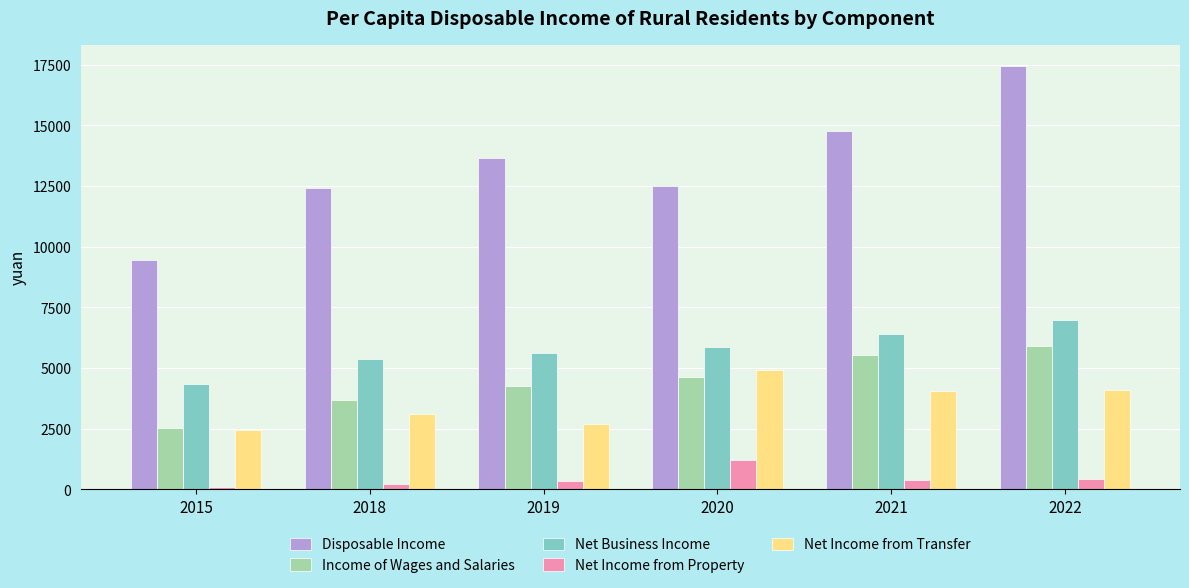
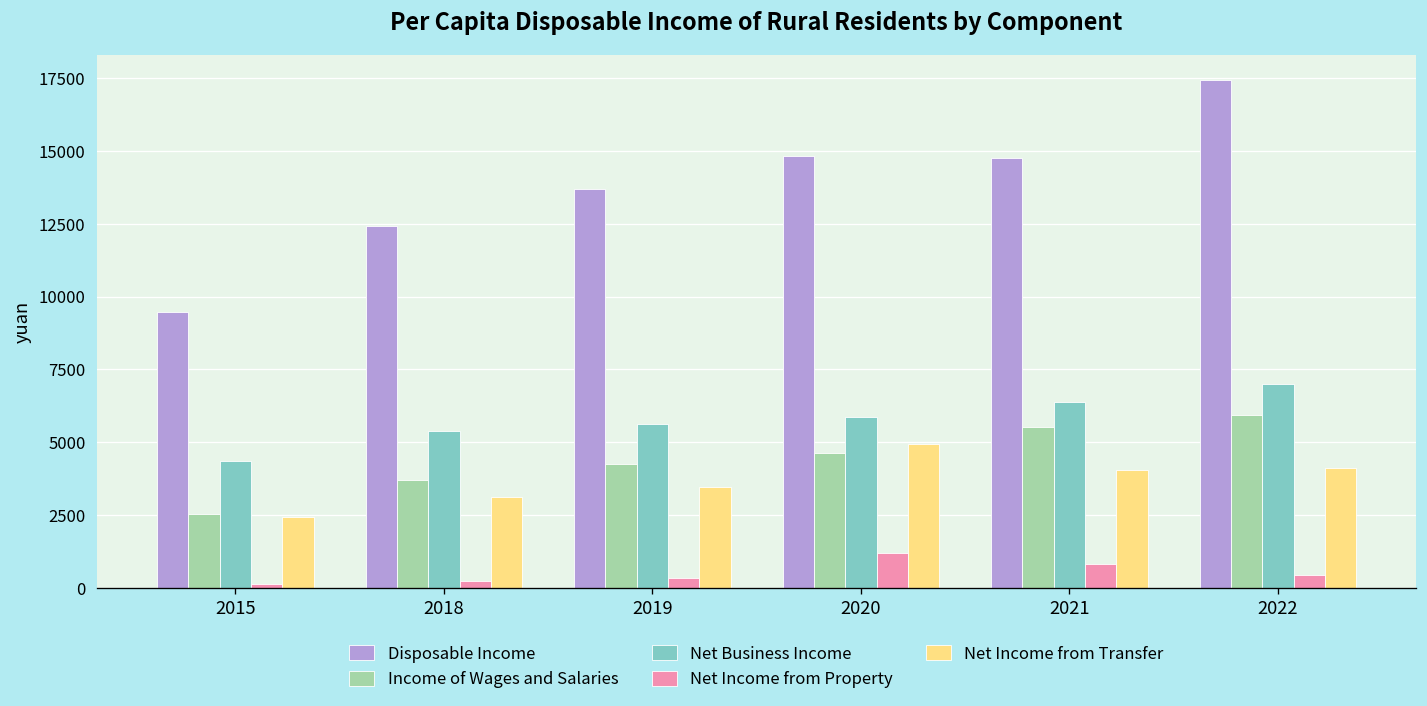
  {
    "Disposable Income": {
      "2015": 9500,
      "2018": 12400,
      "2019": 13700,
-     "2020": 12500,
+     "2020": 14800,
      "2021": 14800,
      "2022": 17400
    },
    "Net Income from Property": {
      "2015": 100,
      "2018": 200,
      "2019": 300,
      "2020": 1200,
-     "2021": 400,
+     "2021": 800,
      "2022": 400
    },
    "Net Income from Transfer": {
      "2015": 2400,
      "2018": 3100,
-     "2019": 2700,
+     "2019": 3500,
      "2020": 4900,
      "2021": 4100,
      "2022": 4100
    }
  }
